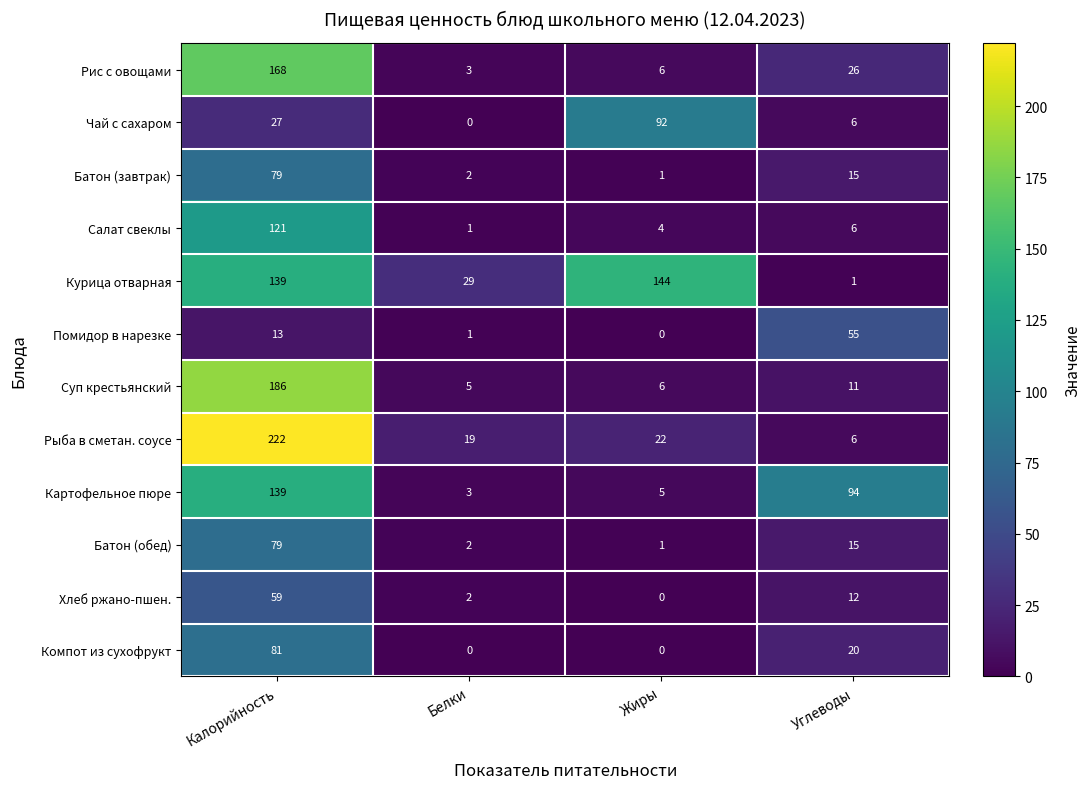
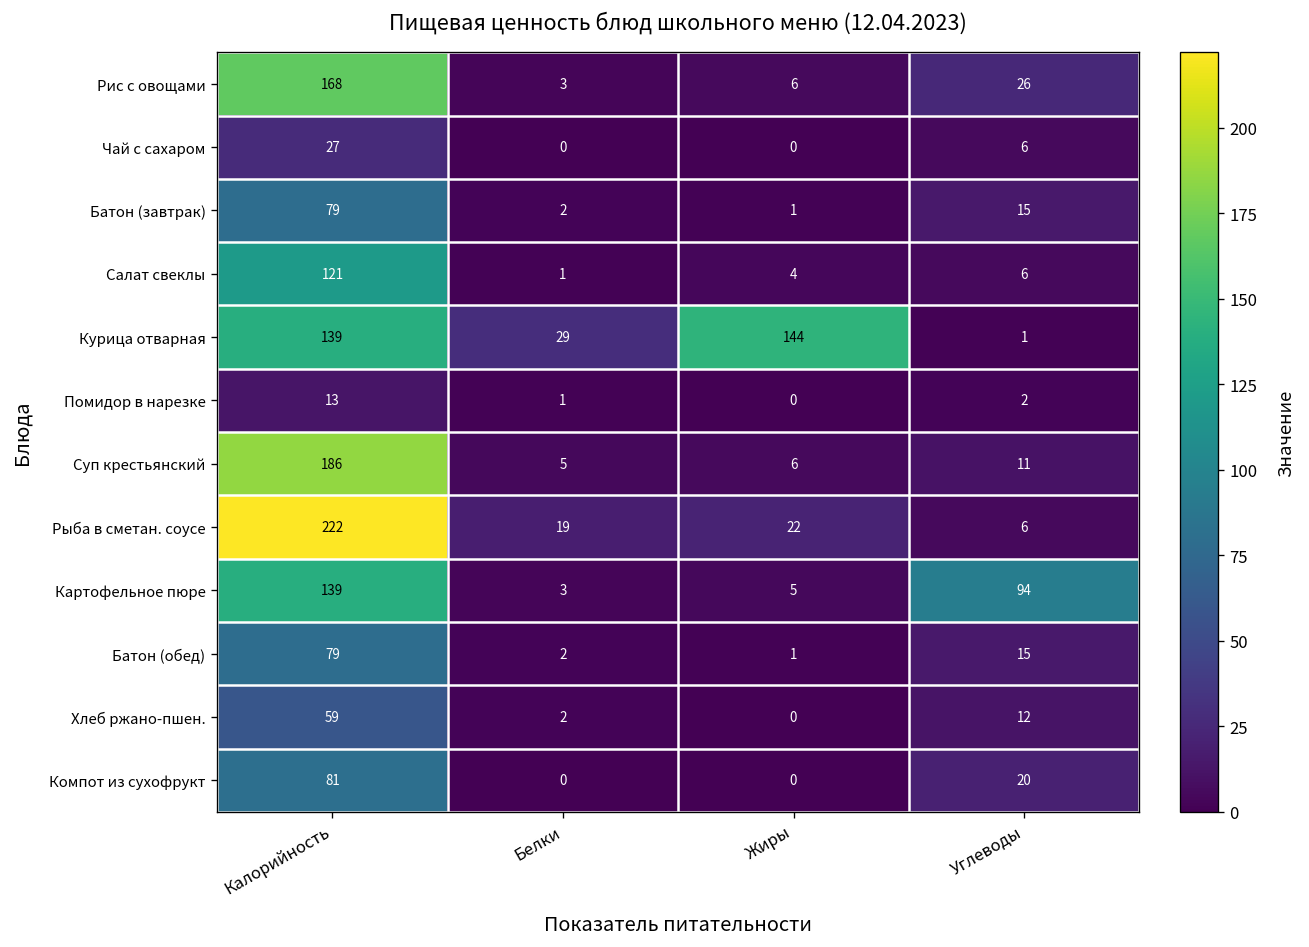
  {
    "Рис с овощами": {
      "Калорийность": 168,
      "Белки": 3,
      "Жиры": 6,
      "Углеводы": 26
    },
    "Чай с сахаром": {
      "Калорийность": 27,
      "Белки": 0,
-     "Жиры": 92,
+     "Жиры": 0,
      "Углеводы": 6
    },
    "Батон (завтрак)": {
      "Калорийность": 79,
      "Белки": 2,
      "Жиры": 1,
      "Углеводы": 15
    },
    "Салат свеклы": {
      "Калорийность": 121,
      "Белки": 1,
      "Жиры": 4,
      "Углеводы": 6
    },
    "Курица отварная": {
      "Калорийность": 139,
      "Белки": 29,
      "Жиры": 144,
      "Углеводы": 1
    },
    "Помидор в нарезке": {
      "Калорийность": 13,
      "Белки": 1,
      "Жиры": 0,
-     "Углеводы": 55
+     "Углеводы": 2
    },
    "Суп крестьянский": {
      "Калорийность": 186,
      "Белки": 5,
      "Жиры": 6,
      "Углеводы": 11
    },
    "Рыба в сметан. соусе": {
      "Калорийность": 222,
      "Белки": 19,
      "Жиры": 22,
      "Углеводы": 6
    },
    "Картофельное пюре": {
      "Калорийность": 139,
      "Белки": 3,
      "Жиры": 5,
      "Углеводы": 94
    },
    "Батон (обед)": {
      "Калорийность": 79,
      "Белки": 2,
      "Жиры": 1,
      "Углеводы": 15
    },
    "Хлеб ржано-пшен.": {
      "Калорийность": 59,
      "Белки": 2,
      "Жиры": 0,
      "Углеводы": 12
    },
    "Компот из сухофрукт": {
      "Калорийность": 81,
      "Белки": 0,
      "Жиры": 0,
      "Углеводы": 20
    }
  }
